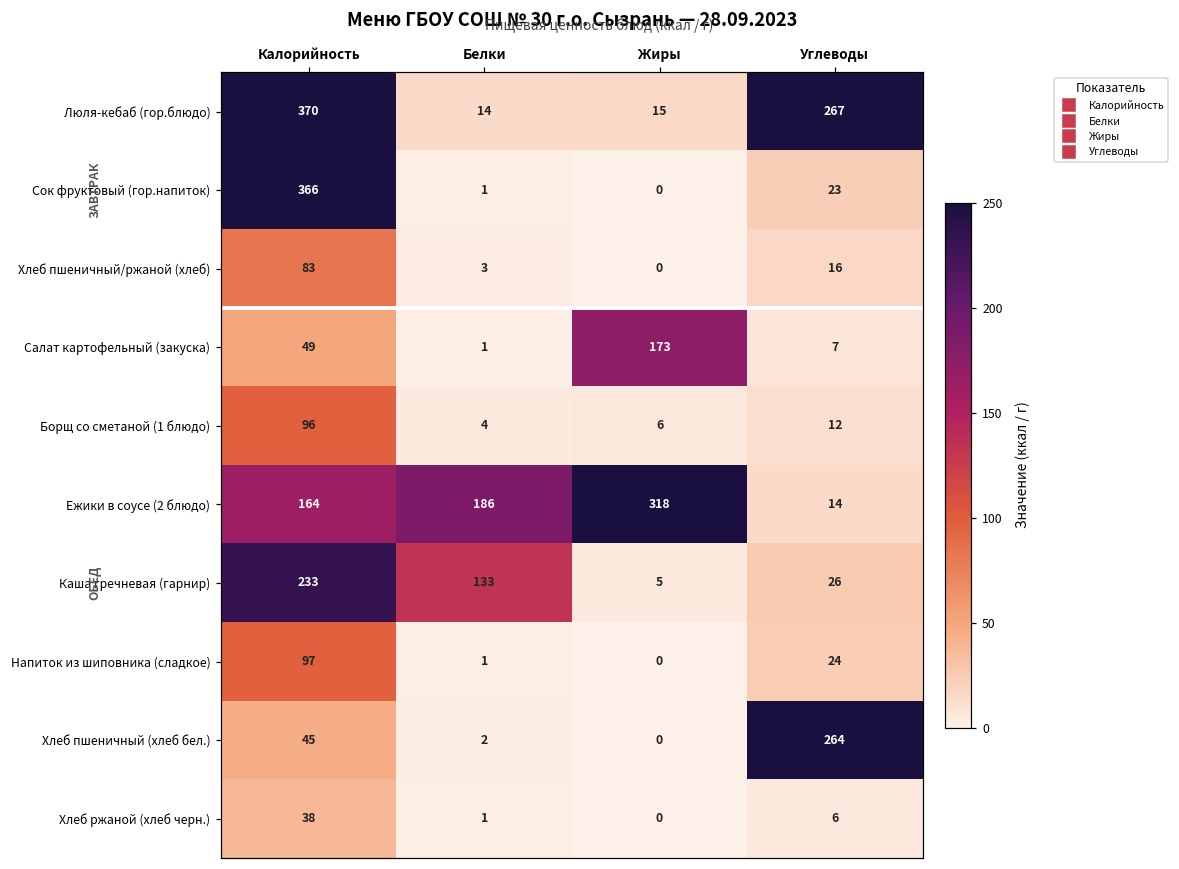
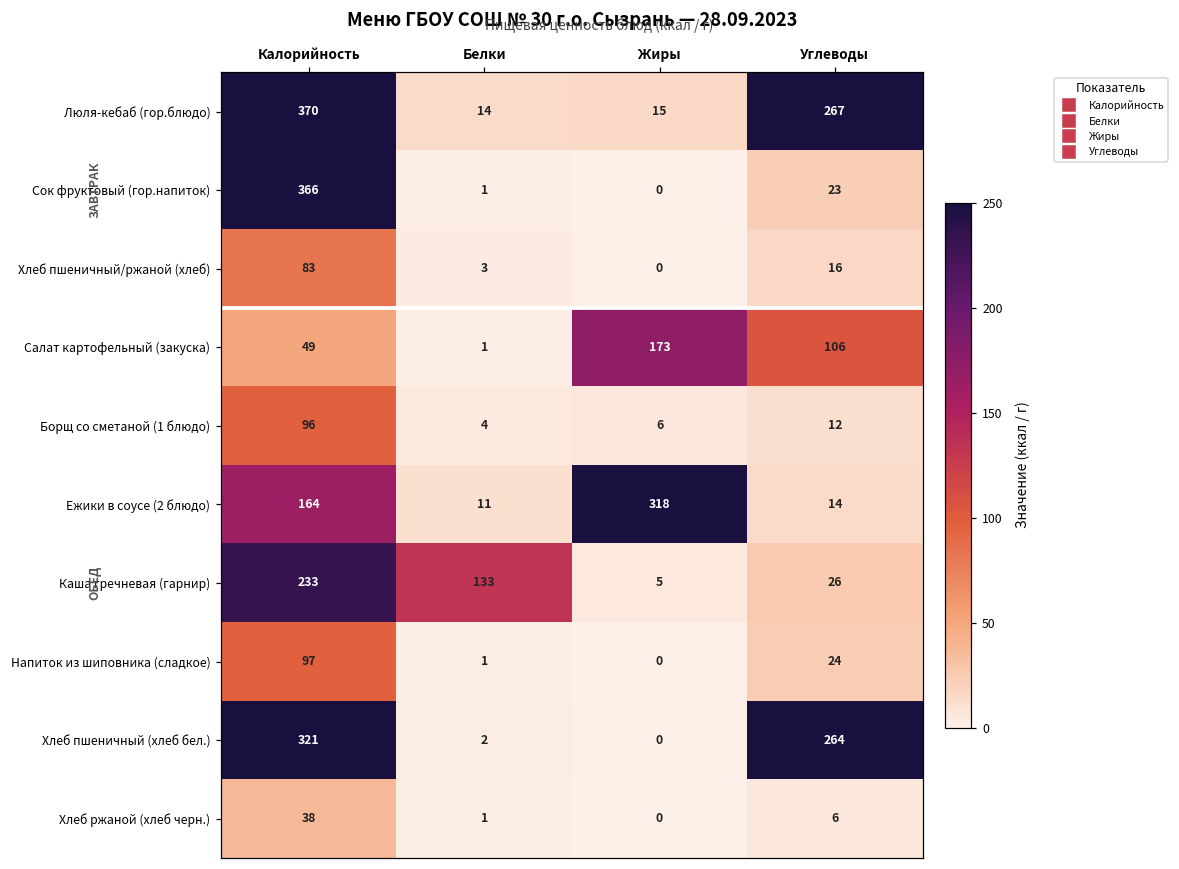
  {
    "Люля-кебаб (гор.блюдо)": {
      "Калорийность": 370,
      "Белки": 14,
      "Жиры": 15,
      "Углеводы": 267
    },
    "Сок фруктовый (гор.напиток)": {
      "Калорийность": 366,
      "Белки": 1,
      "Жиры": 0,
      "Углеводы": 23
    },
    "Хлеб пшеничный/ржаной (хлеб)": {
      "Калорийность": 83,
      "Белки": 3,
      "Жиры": 0,
      "Углеводы": 16
    },
    "Салат картофельный (закуска)": {
      "Калорийность": 49,
      "Белки": 1,
      "Жиры": 173,
-     "Углеводы": 7
+     "Углеводы": 106
    },
    "Борщ со сметаной (1 блюдо)": {
      "Калорийность": 96,
      "Белки": 4,
      "Жиры": 6,
      "Углеводы": 12
    },
    "Ежики в соусе (2 блюдо)": {
      "Калорийность": 164,
-     "Белки": 186,
+     "Белки": 11,
      "Жиры": 318,
      "Углеводы": 14
    },
    "Каша гречневая (гарнир)": {
      "Калорийность": 233,
      "Белки": 133,
      "Жиры": 5,
      "Углеводы": 26
    },
    "Напиток из шиповника (сладкое)": {
      "Калорийность": 97,
      "Белки": 1,
      "Жиры": 0,
      "Углеводы": 24
    },
    "Хлеб пшеничный (хлеб бел.)": {
-     "Калорийность": 45,
+     "Калорийность": 321,
      "Белки": 2,
      "Жиры": 0,
      "Углеводы": 264
    },
    "Хлеб ржаной (хлеб черн.)": {
      "Калорийность": 38,
      "Белки": 1,
      "Жиры": 0,
      "Углеводы": 6
    }
  }
